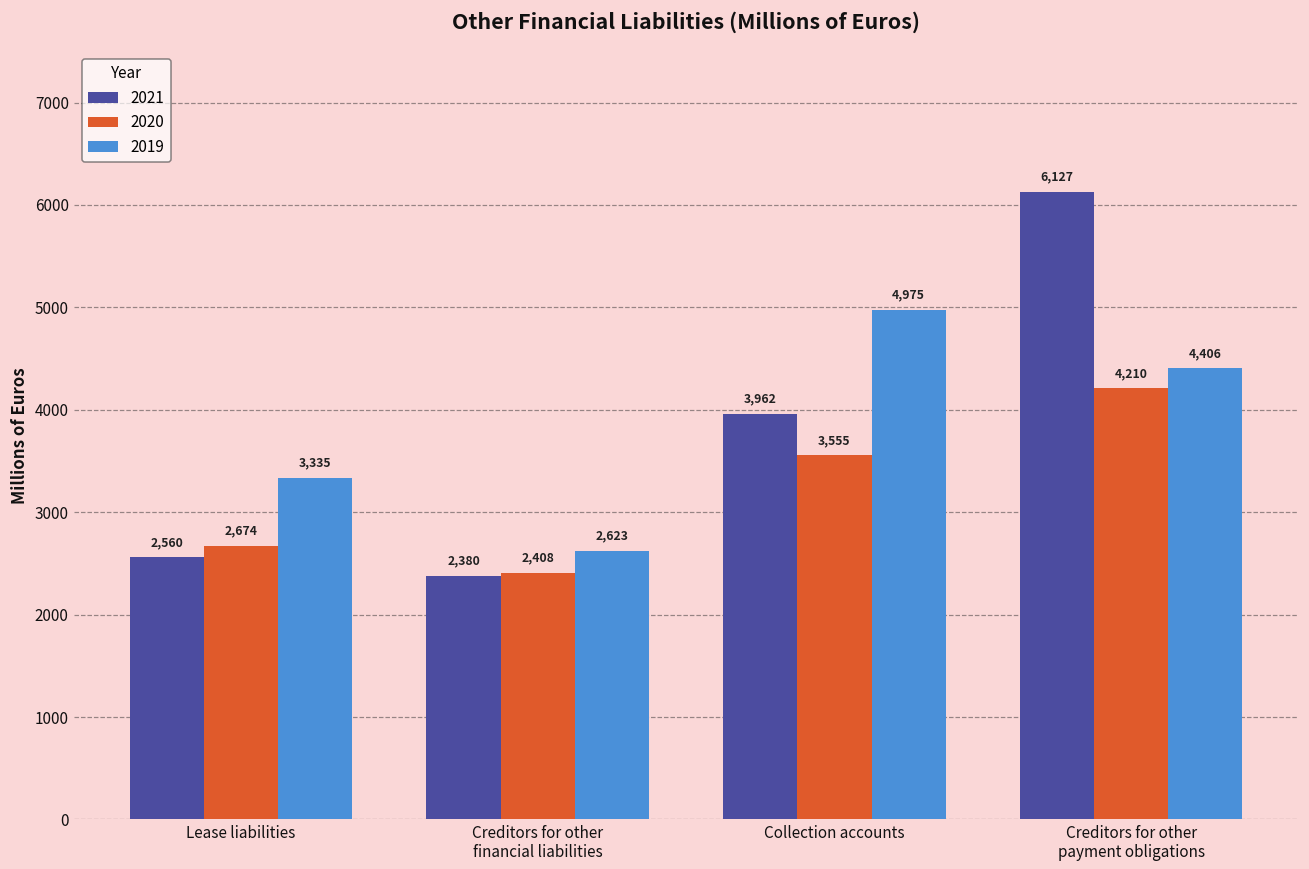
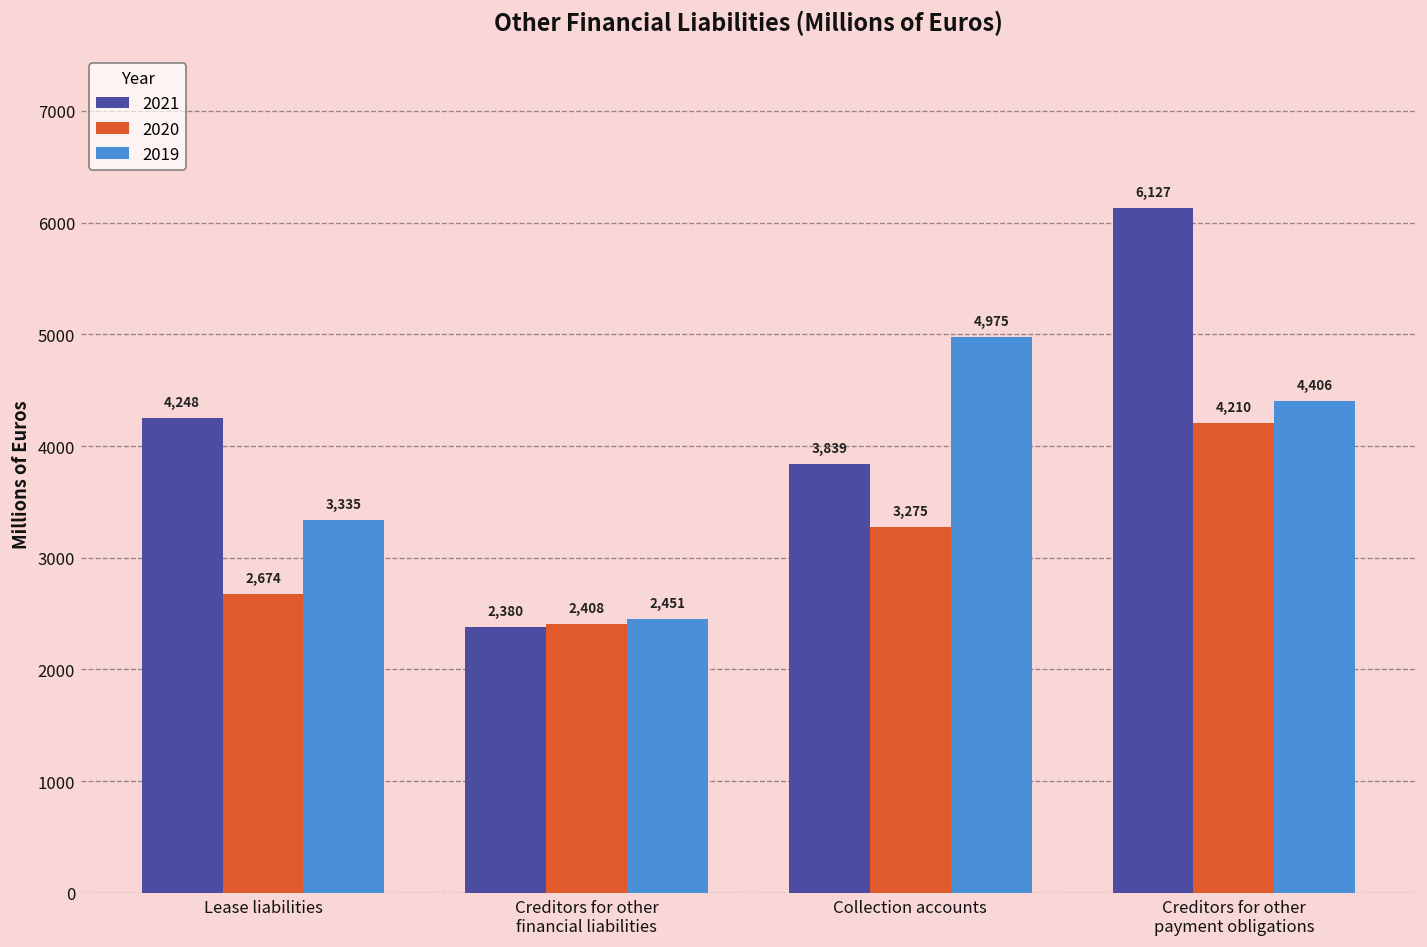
  {
    "2021": {
-     "Lease liabilities": "2,560",
+     "Lease liabilities": "4,248",
      "Creditors for other financial liabilities": "2,380",
-     "Collection accounts": "3,962",
+     "Collection accounts": "3,839",
      "Creditors for other payment obligations": "6,127"
    },
    "2020": {
      "Lease liabilities": "2,674",
      "Creditors for other financial liabilities": "2,408",
-     "Collection accounts": "3,555",
+     "Collection accounts": "3,275",
      "Creditors for other payment obligations": "4,210"
    },
    "2019": {
      "Lease liabilities": "3,335",
-     "Creditors for other financial liabilities": "2,623",
+     "Creditors for other financial liabilities": "2,451",
      "Collection accounts": "4,975",
      "Creditors for other payment obligations": "4,406"
    }
  }
